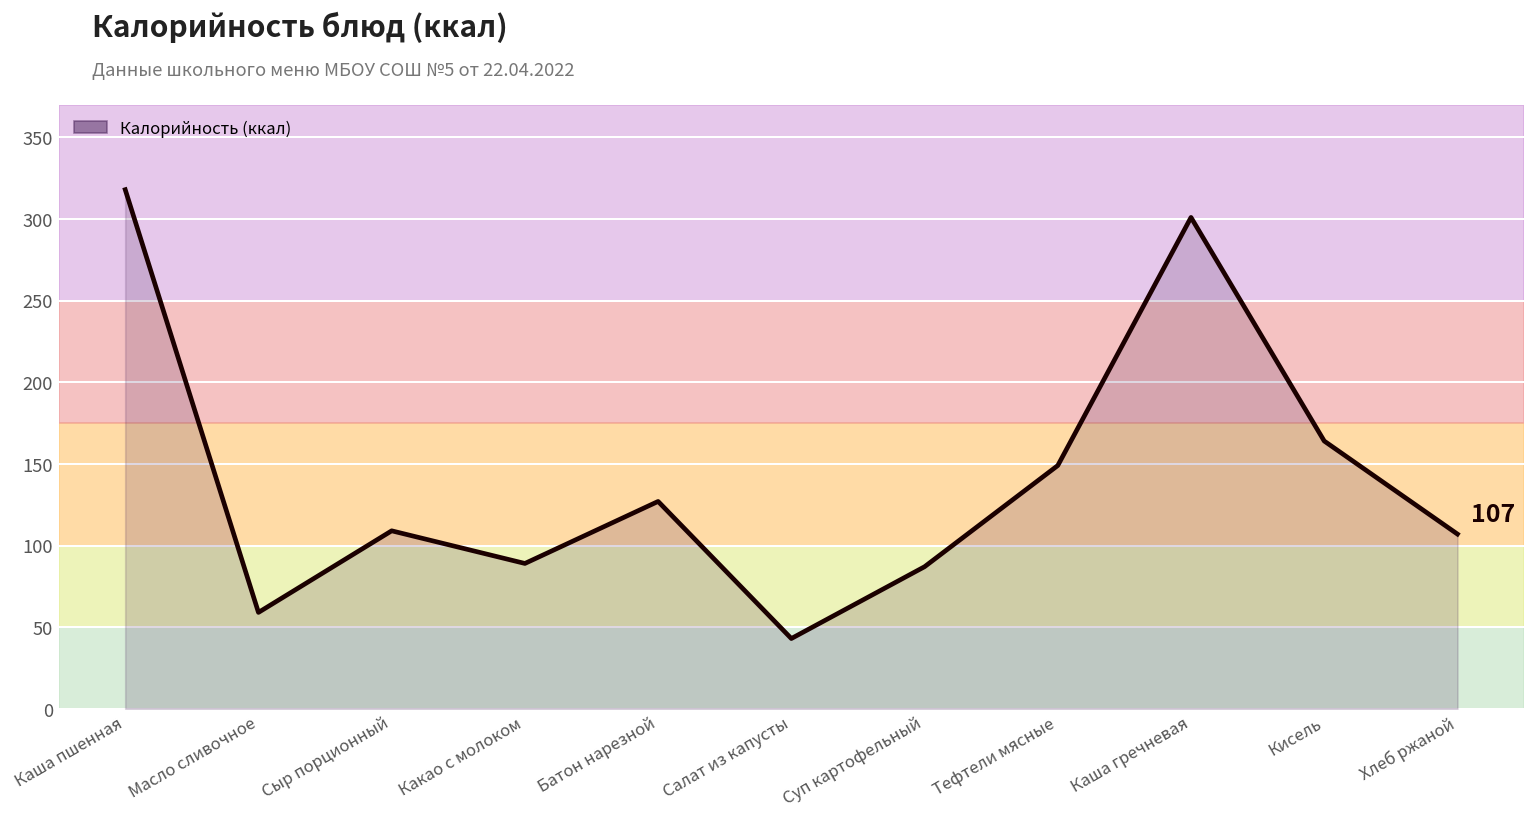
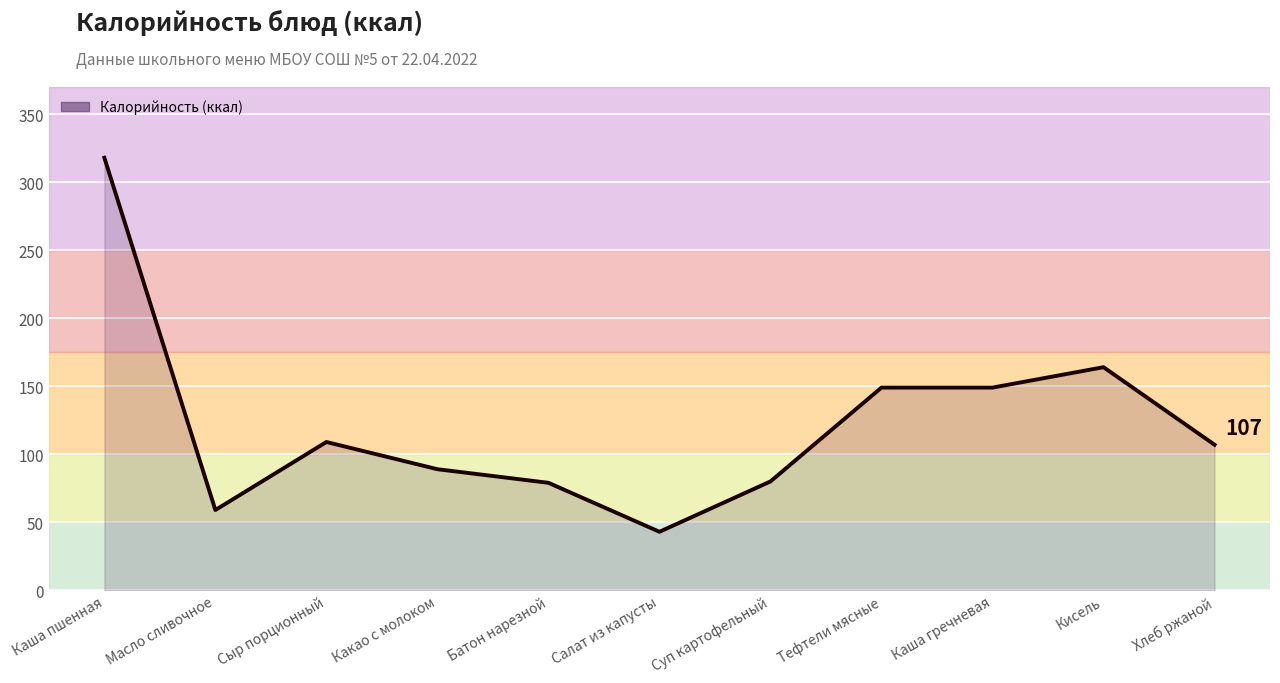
  {
    "Каша пшенная": 318,
    "Масло сливочное": 59,
    "Сыр порционный": 109,
    "Какао с молоком": 89,
-   "Батон нарезной": 127,
+   "Батон нарезной": 79,
    "Салат из капусты": 43,
-   "Суп картофельный": 87,
+   "Суп картофельный": 80,
    "Тефтели мясные": 149,
-   "Каша гречневая": 301,
+   "Каша гречневая": 149,
    "Кисель": 164
  }
